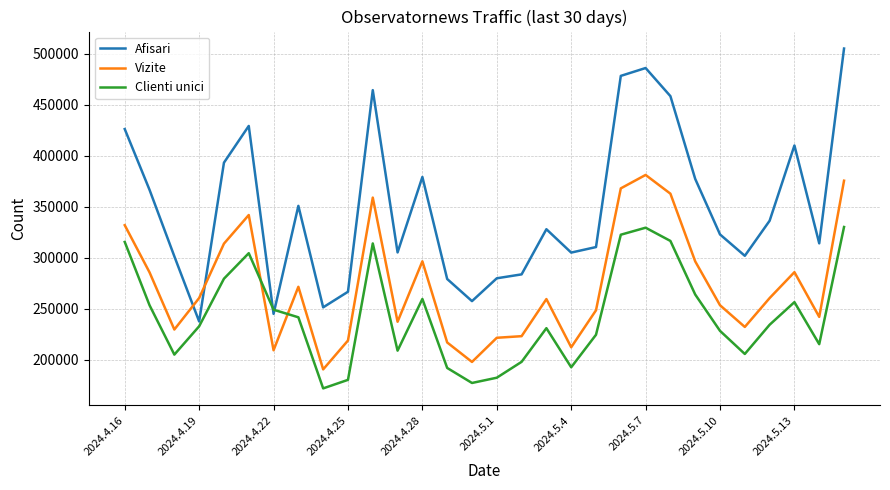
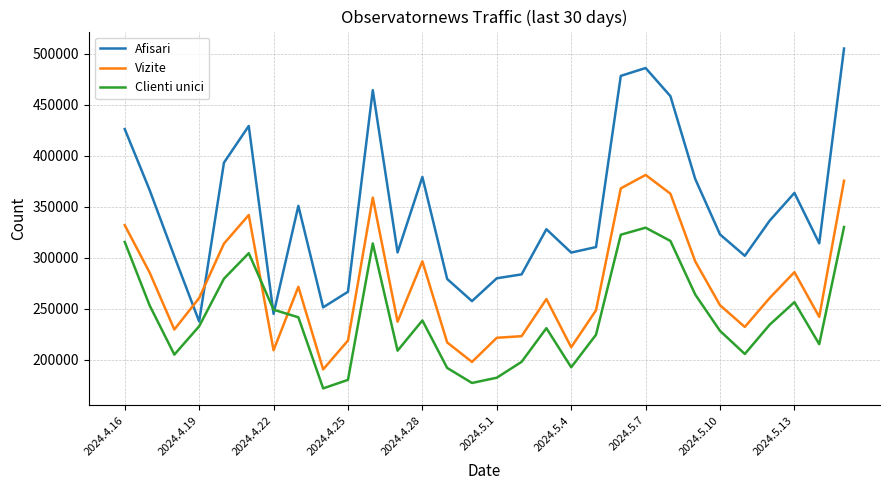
  {
    "Afisari": {
      "2024.4.16": 426000,
      "2024.4.19": 237000,
      "2024.4.22": 245000,
      "2024.4.25": 267000,
      "2024.4.28": 379000,
      "2024.5.1": 280000,
      "2024.5.4": 305000,
      "2024.5.7": 486000,
      "2024.5.10": 323000,
-     "2024.5.13": 410000
+     "2024.5.13": 364000
    },
    "Vizite": {
      "2024.4.16": 332000,
      "2024.4.19": 260000,
      "2024.4.22": 209000,
      "2024.4.25": 219000,
      "2024.4.28": 296000,
      "2024.5.1": 221000,
      "2024.5.4": 212000,
      "2024.5.7": 381000,
      "2024.5.10": 253000,
      "2024.5.13": 286000
    },
    "Clienti unici": {
      "2024.4.16": 315000,
      "2024.4.19": 233000,
      "2024.4.22": 249000,
      "2024.4.25": 180000,
-     "2024.4.28": 260000,
+     "2024.4.28": 238000,
      "2024.5.1": 182000,
      "2024.5.4": 193000,
      "2024.5.7": 329000,
      "2024.5.10": 228000,
      "2024.5.13": 256000
    }
  }
